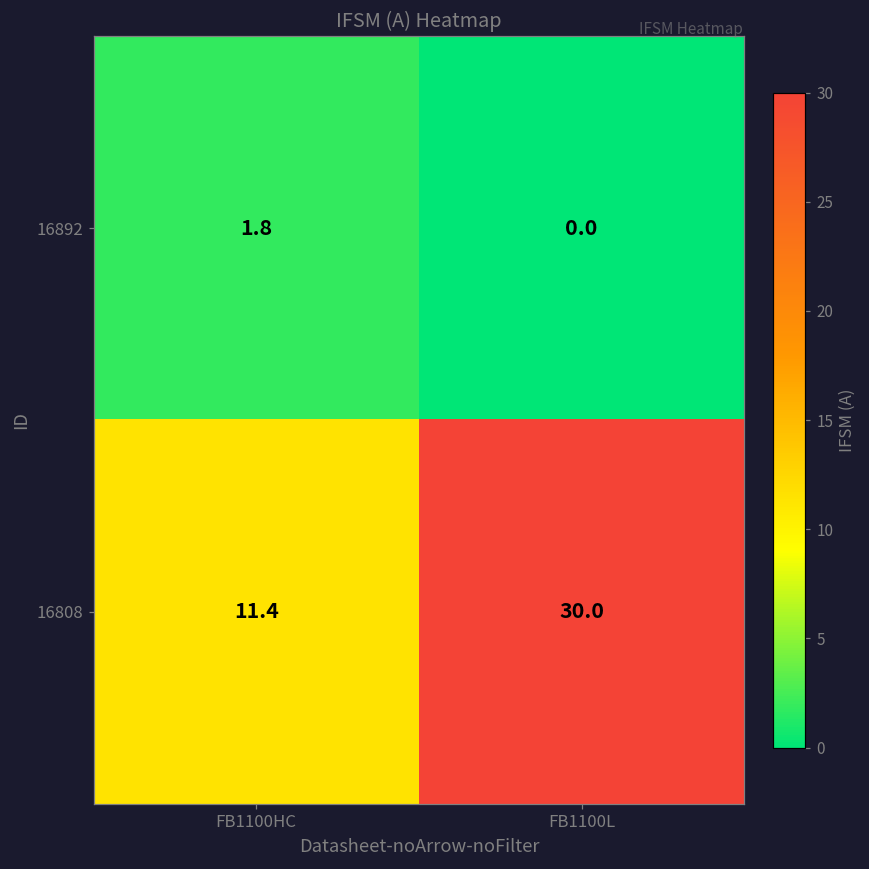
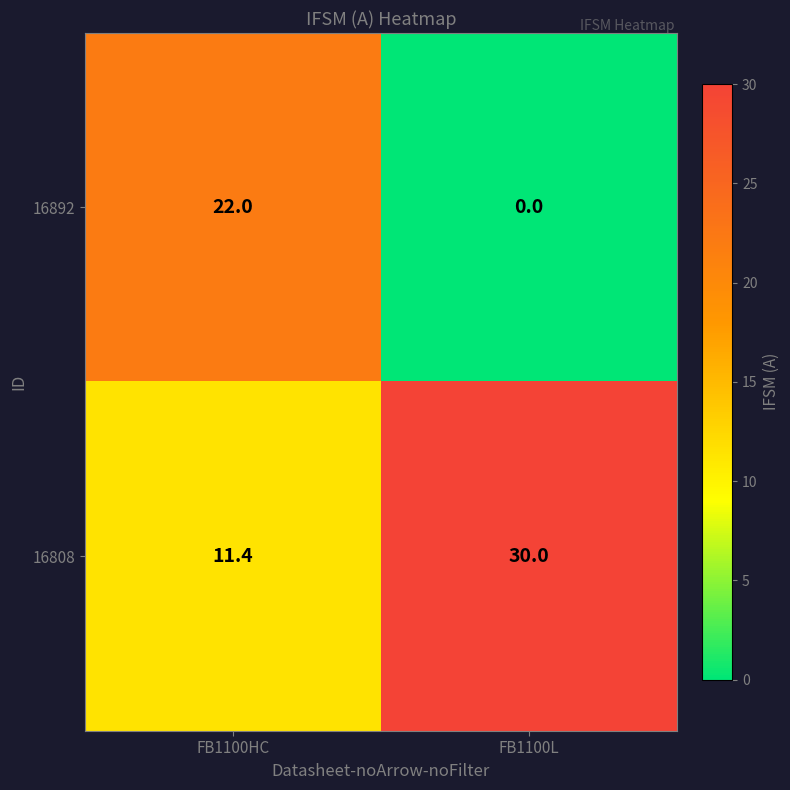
  {
    "16892": {
-     "FB1100HC": 1.8,
+     "FB1100HC": 22.0,
      "FB1100L": 0.0
    },
    "16808": {
      "FB1100HC": 11.4,
      "FB1100L": 30.0
    }
  }
